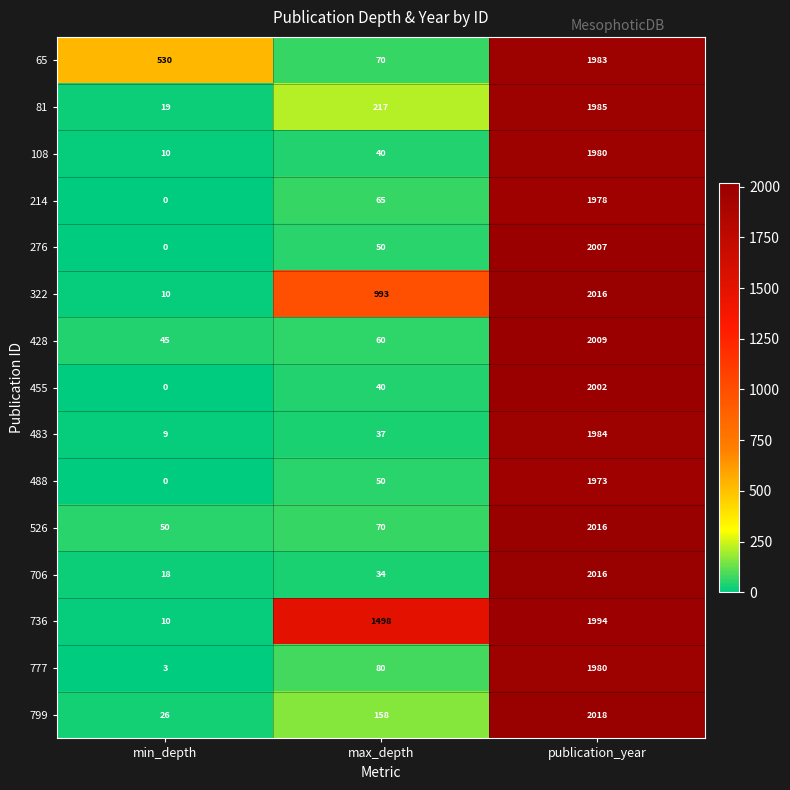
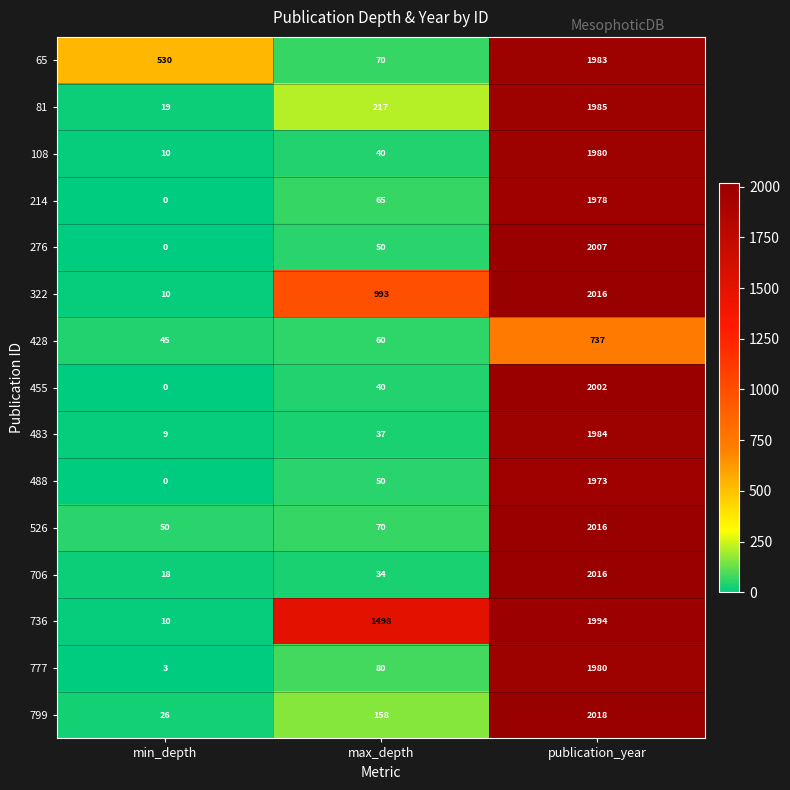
  {
    "65": {
      "min_depth": 530,
      "max_depth": 70,
      "publication_year": 1983
    },
    "81": {
      "min_depth": 19,
      "max_depth": 217,
      "publication_year": 1985
    },
    "108": {
      "min_depth": 10,
      "max_depth": 40,
      "publication_year": 1980
    },
    "214": {
      "min_depth": 0,
      "max_depth": 65,
      "publication_year": 1978
    },
    "276": {
      "min_depth": 0,
      "max_depth": 50,
      "publication_year": 2007
    },
    "322": {
      "min_depth": 10,
      "max_depth": 993,
      "publication_year": 2016
    },
    "428": {
      "min_depth": 45,
      "max_depth": 60,
-     "publication_year": 2009
+     "publication_year": 737
    },
    "455": {
      "min_depth": 0,
      "max_depth": 40,
      "publication_year": 2002
    },
    "483": {
      "min_depth": 9,
      "max_depth": 37,
      "publication_year": 1984
    },
    "488": {
      "min_depth": 0,
      "max_depth": 50,
      "publication_year": 1973
    },
    "526": {
      "min_depth": 50,
      "max_depth": 70,
      "publication_year": 2016
    },
    "706": {
      "min_depth": 18,
      "max_depth": 34,
      "publication_year": 2016
    },
    "736": {
      "min_depth": 10,
      "max_depth": 1498,
      "publication_year": 1994
    },
    "777": {
      "min_depth": 3,
      "max_depth": 80,
      "publication_year": 1980
    },
    "799": {
      "min_depth": 26,
      "max_depth": 158,
      "publication_year": 2018
    }
  }
